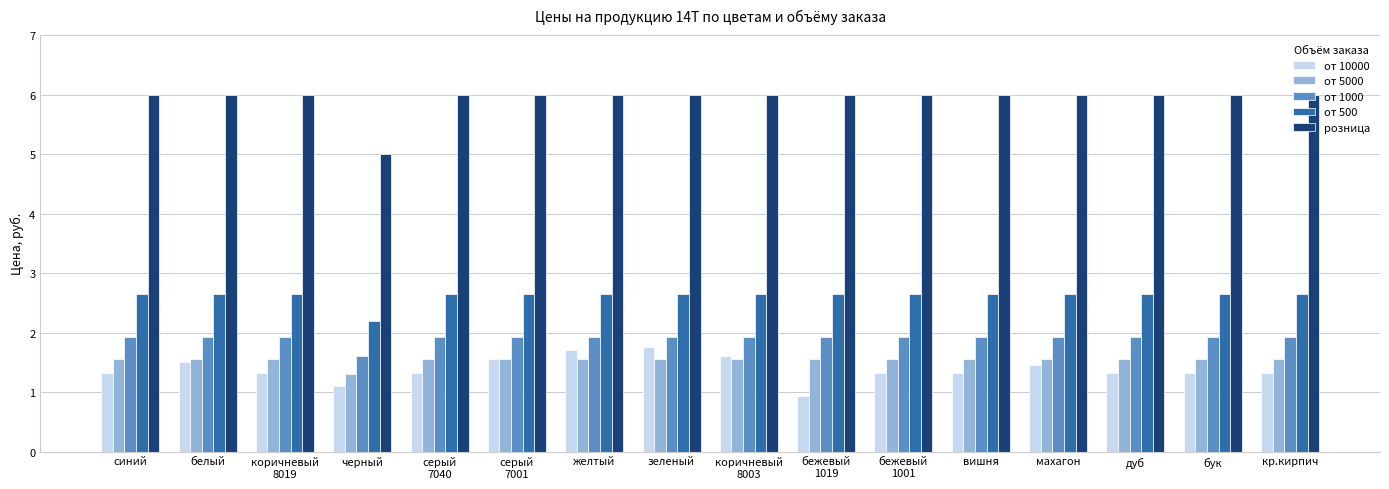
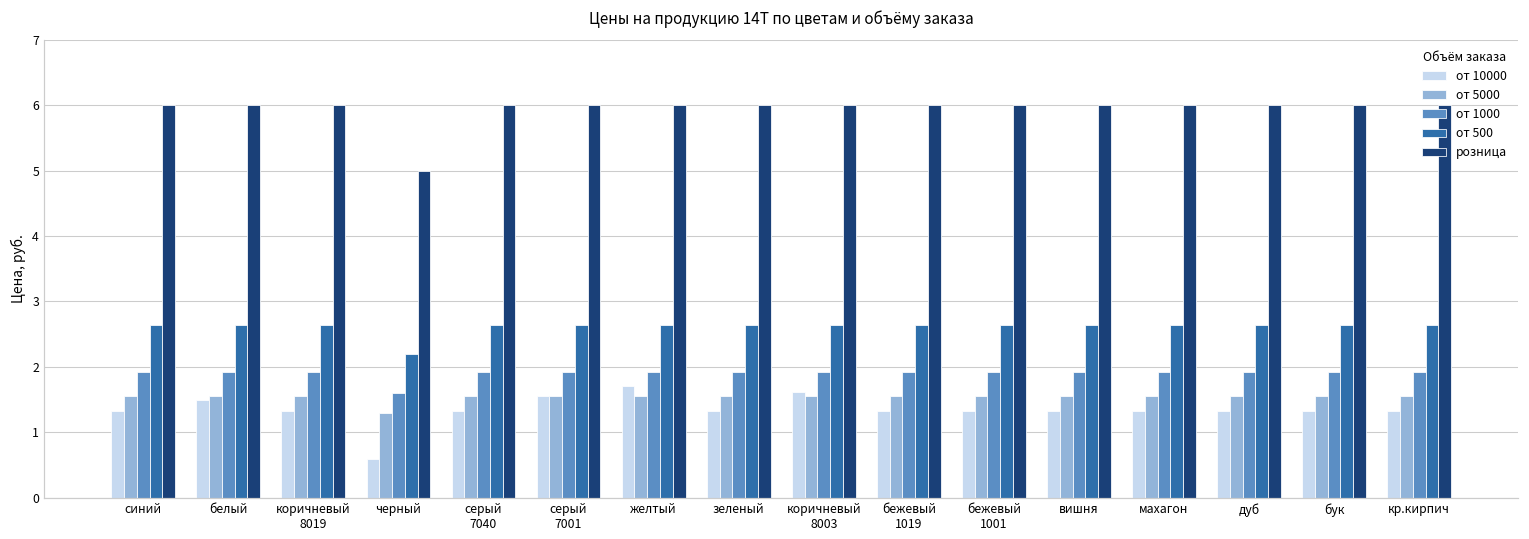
  {
    "от 10000": {
      "синий": 1.3,
      "белый": 1.5,
      "коричневый 8019": 1.3,
-     "черный": 1.1,
+     "черный": 0.6,
      "серый 7040": 1.3,
      "серый 7001": 1.6,
      "желтый": 1.7,
-     "зеленый": 1.8,
+     "зеленый": 1.3,
      "коричневый 8003": 1.6,
-     "бежевый 1019": 0.9,
+     "бежевый 1019": 1.3,
      "бежевый 1001": 1.3,
      "вишня": 1.3,
-     "махагон": 1.5,
+     "махагон": 1.3,
      "дуб": 1.3,
      "бук": 1.3,
      "кр.кирпич": 1.3
    },
    "от 5000": {
      "синий": 1.6,
      "белый": 1.6,
      "коричневый 8019": 1.6,
      "черный": 1.3,
      "серый 7040": 1.6,
      "серый 7001": 1.6,
      "желтый": 1.6,
      "зеленый": 1.6,
      "коричневый 8003": 1.6,
      "бежевый 1019": 1.6,
      "бежевый 1001": 1.6,
      "вишня": 1.6,
      "махагон": 1.6,
      "дуб": 1.6,
      "бук": 1.6,
      "кр.кирпич": 1.6
    },
    "от 1000": {
      "синий": 1.9,
      "белый": 1.9,
      "коричневый 8019": 1.9,
      "черный": 1.6,
      "серый 7040": 1.9,
      "серый 7001": 1.9,
      "желтый": 1.9,
      "зеленый": 1.9,
      "коричневый 8003": 1.9,
      "бежевый 1019": 1.9,
      "бежевый 1001": 1.9,
      "вишня": 1.9,
      "махагон": 1.9,
      "дуб": 1.9,
      "бук": 1.9,
      "кр.кирпич": 1.9
    },
    "от 500": {
      "синий": 2.6,
      "белый": 2.6,
      "коричневый 8019": 2.6,
      "черный": 2.2,
      "серый 7040": 2.6,
      "серый 7001": 2.6,
      "желтый": 2.6,
      "зеленый": 2.6,
      "коричневый 8003": 2.6,
      "бежевый 1019": 2.6,
      "бежевый 1001": 2.6,
      "вишня": 2.6,
      "махагон": 2.6,
      "дуб": 2.6,
      "бук": 2.6,
      "кр.кирпич": 2.6
    },
    "розница": {
      "синий": 6.0,
      "белый": 6.0,
      "коричневый 8019": 6.0,
      "черный": 5.0,
      "серый 7040": 6.0,
      "серый 7001": 6.0,
      "желтый": 6.0,
      "зеленый": 6.0,
      "коричневый 8003": 6.0,
      "бежевый 1019": 6.0,
      "бежевый 1001": 6.0,
      "вишня": 6.0,
      "махагон": 6.0,
      "дуб": 6.0,
      "бук": 6.0,
      "кр.кирпич": 6.0
    }
  }
